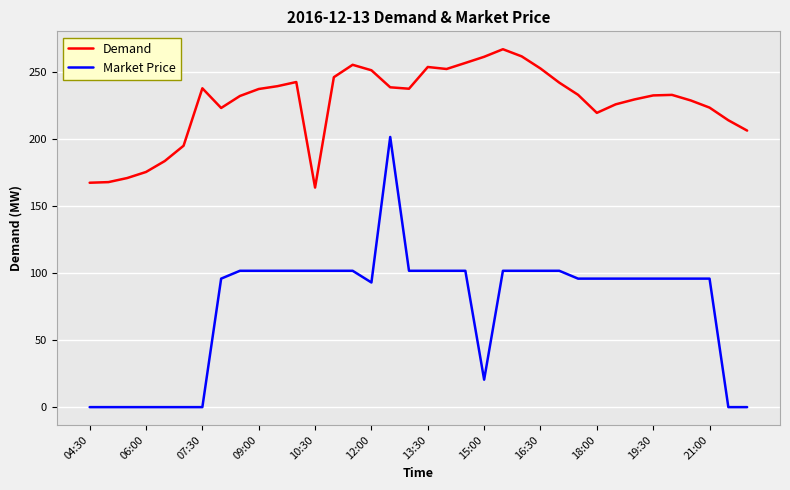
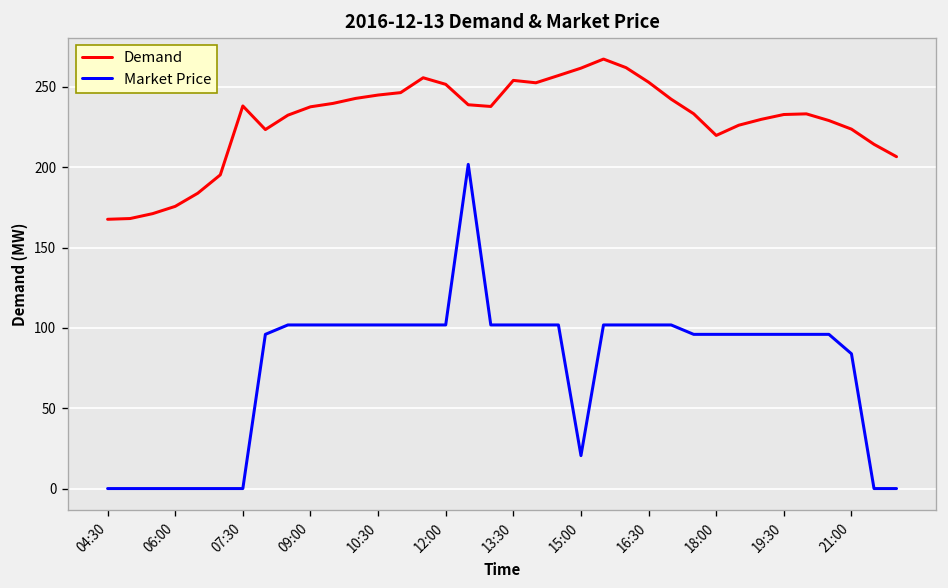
  {
    "Demand": {
      "04:30": 168,
      "06:00": 176,
      "07:30": 238,
      "09:00": 238,
-     "10:30": 164,
+     "10:30": 245,
      "12:00": 252,
      "13:30": 254,
      "15:00": 262,
      "16:30": 253,
      "18:00": 220,
      "19:30": 233,
      "21:00": 224
    },
    "Market Price": {
      "04:30": 0,
      "06:00": 0,
      "07:30": 0,
      "09:00": 102,
      "10:30": 102,
-     "12:00": 93,
+     "12:00": 102,
      "13:30": 102,
      "15:00": 21,
      "16:30": 102,
      "18:00": 96,
      "19:30": 96,
-     "21:00": 96
+     "21:00": 84
    }
  }
